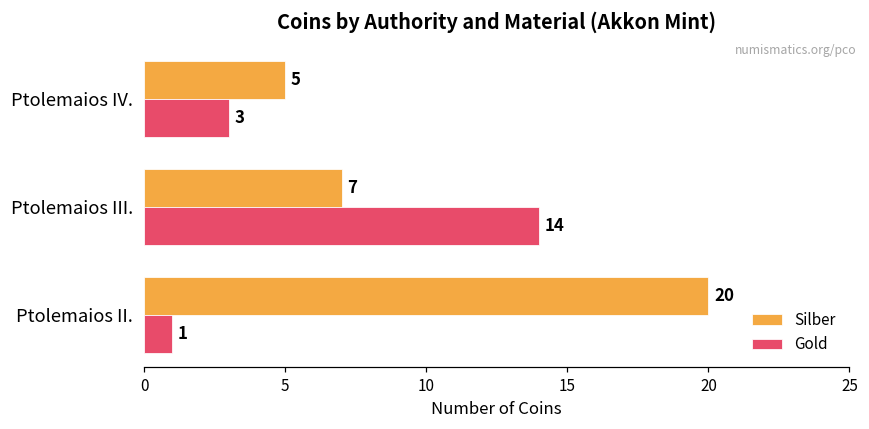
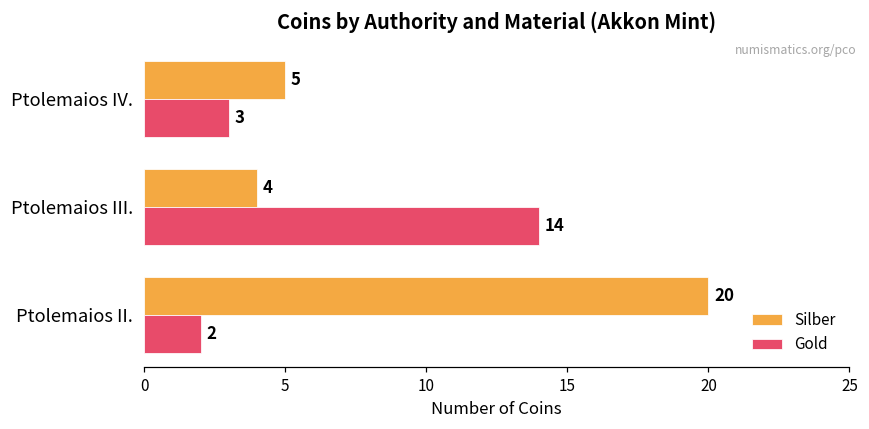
  {
    "Silber": {
      "Ptolemaios IV.": 5,
-     "Ptolemaios III.": 7,
+     "Ptolemaios III.": 4,
      "Ptolemaios II.": 20
    },
    "Gold": {
      "Ptolemaios IV.": 3,
      "Ptolemaios III.": 14,
-     "Ptolemaios II.": 1
+     "Ptolemaios II.": 2
    }
  }
